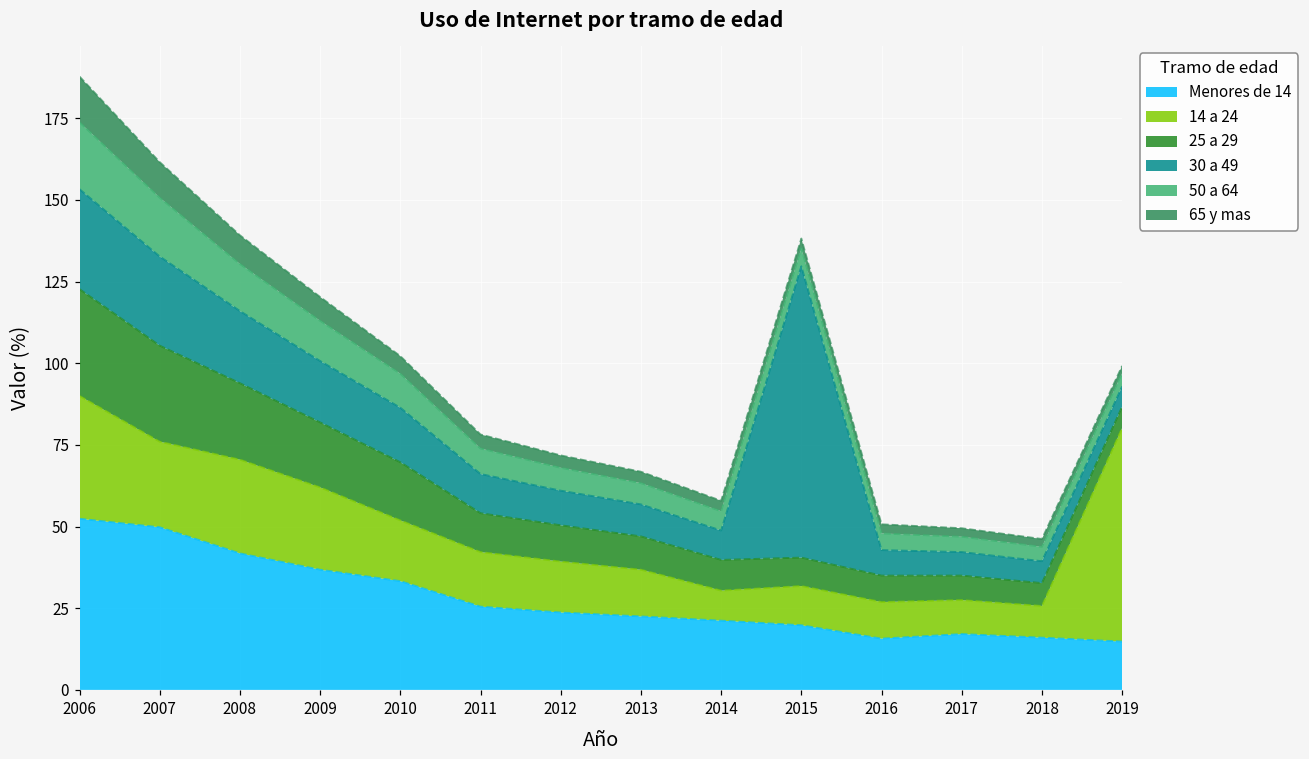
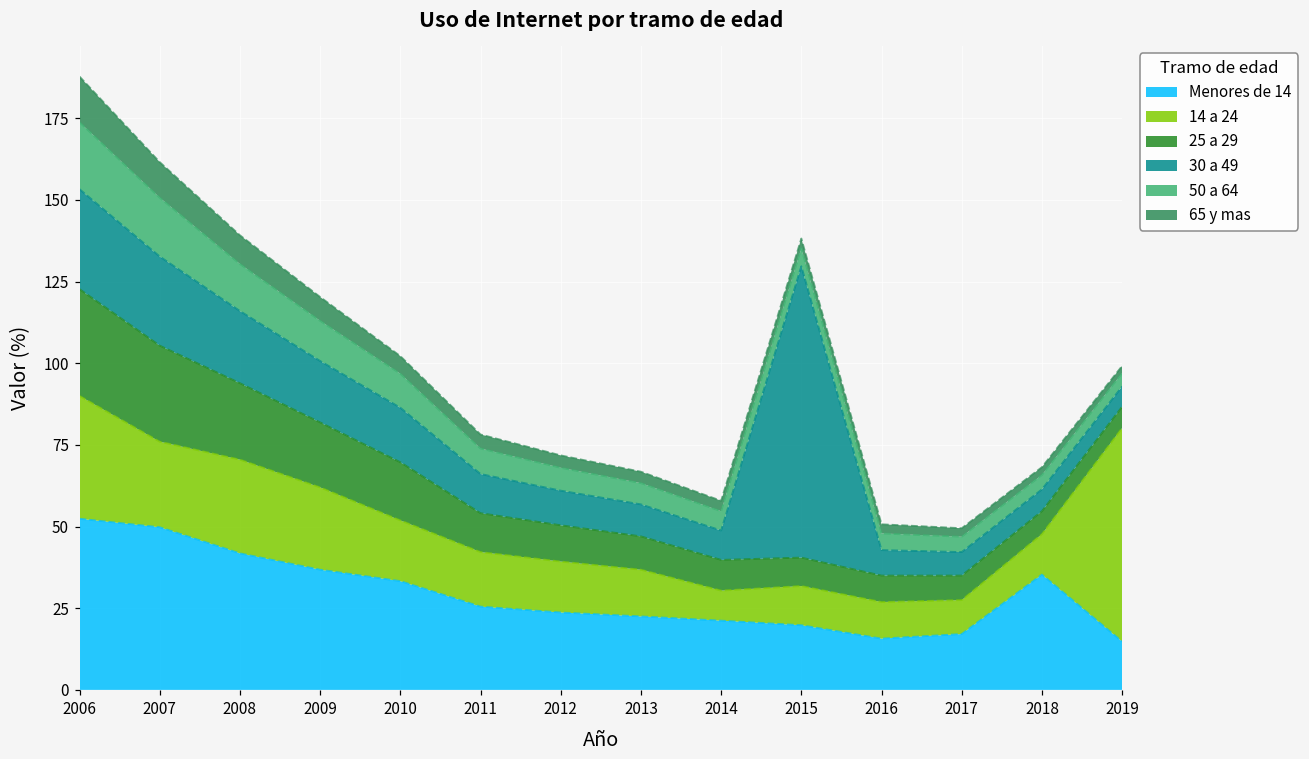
  {
    "Menores de 14": {
      "2006": 52,
      "2007": 50,
      "2008": 42,
      "2009": 37,
      "2010": 33,
      "2011": 26,
      "2012": 24,
      "2013": 23,
      "2014": 21,
      "2015": 20,
      "2016": 16,
      "2017": 17,
-     "2018": 16,
+     "2018": 35,
      "2019": 15
    },
    "14 a 24": {
      "2006": 38,
      "2007": 26,
      "2008": 29,
      "2009": 25,
      "2010": 19,
      "2011": 17,
      "2012": 16,
      "2013": 14,
      "2014": 9,
      "2015": 12,
      "2016": 11,
      "2017": 10,
-     "2018": 10,
+     "2018": 12,
      "2019": 65
    },
    "30 a 49": {
      "2006": 31,
      "2007": 27,
      "2008": 22,
      "2009": 19,
      "2010": 17,
      "2011": 12,
      "2012": 11,
      "2013": 10,
      "2014": 9,
      "2015": 89,
      "2016": 8,
      "2017": 7,
      "2018": 7,
      "2019": 6
    }
  }
